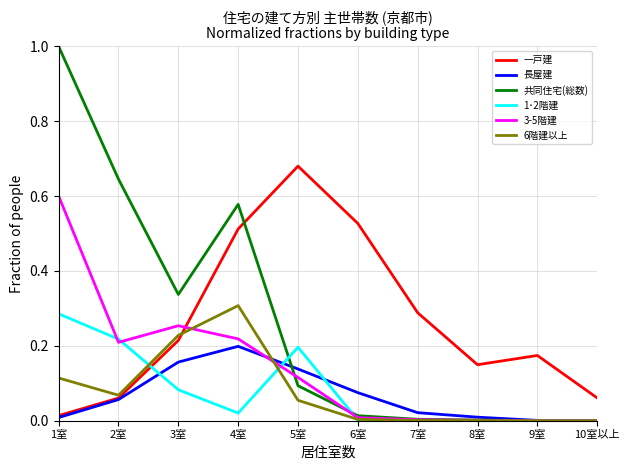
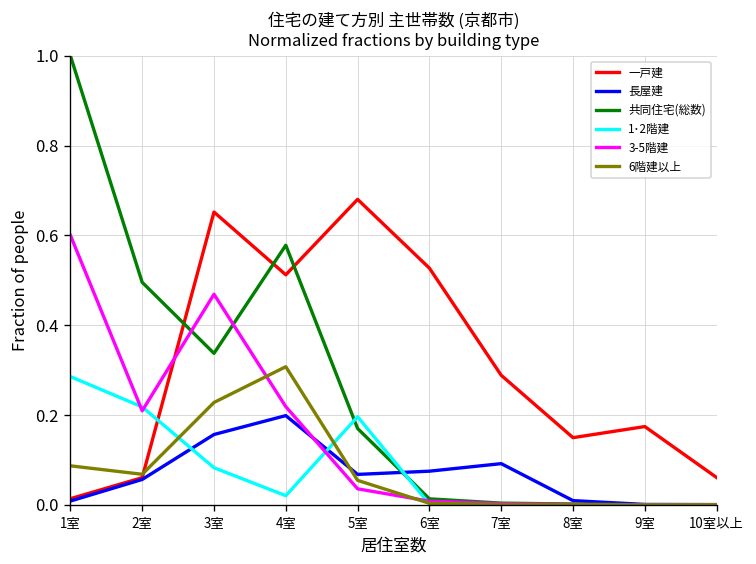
  {
    "一戸建": {
-     "3室": 0.21,
+     "3室": 0.65,
      "4室": 0.51,
      "5室": 0.68,
      "6室": 0.53,
      "7室": 0.29,
      "8室": 0.15,
      "9室": 0.17,
      "10室以上": 0.06
    },
    "長屋建": {
      "3室": 0.16,
      "4室": 0.20,
-     "5室": 0.14,
+     "5室": 0.07,
      "6室": 0.07,
-     "7室": 0.02,
+     "7室": 0.09,
      "8室": 0.01
    },
    "共同住宅(総数)": {
      "1室": 1.00,
-     "2室": 0.65,
+     "2室": 0.50,
      "3室": 0.34,
      "4室": 0.58,
-     "5室": 0.09
+     "5室": 0.17
    },
    "1･2階建": {
      "1室": 0.29,
      "2室": 0.22,
      "3室": 0.08,
      "4室": 0.02,
      "5室": 0.20
    },
    "3-5階建": {
      "1室": 0.60,
      "2室": 0.21,
-     "3室": 0.25,
+     "3室": 0.47,
      "4室": 0.22,
-     "5室": 0.12
+     "5室": 0.04
    },
    "6階建以上": {
-     "1室": 0.11,
+     "1室": 0.09,
      "2室": 0.07,
      "3室": 0.23,
      "4室": 0.31,
      "5室": 0.05
    }
  }
